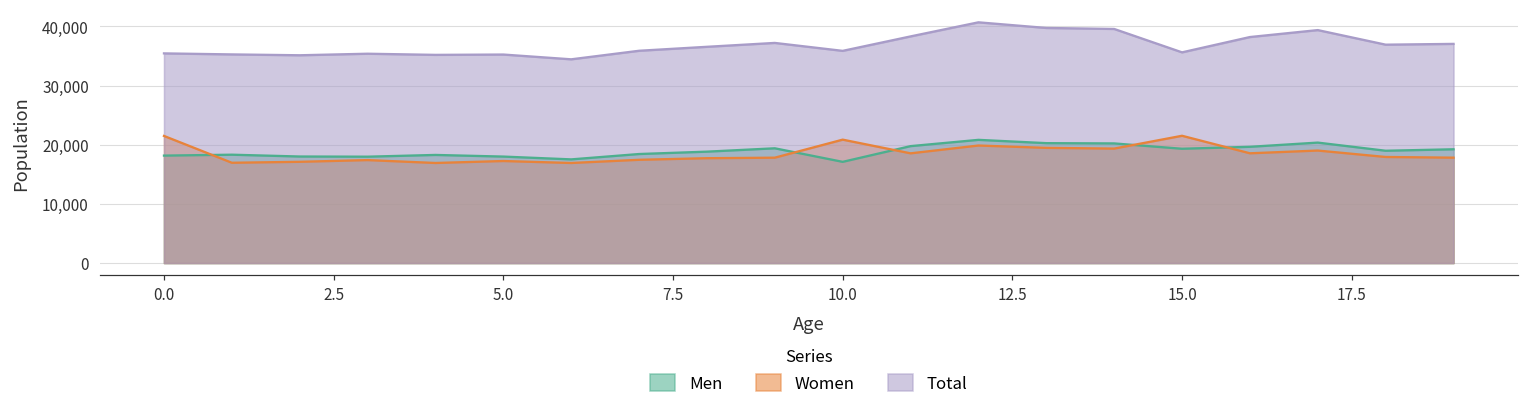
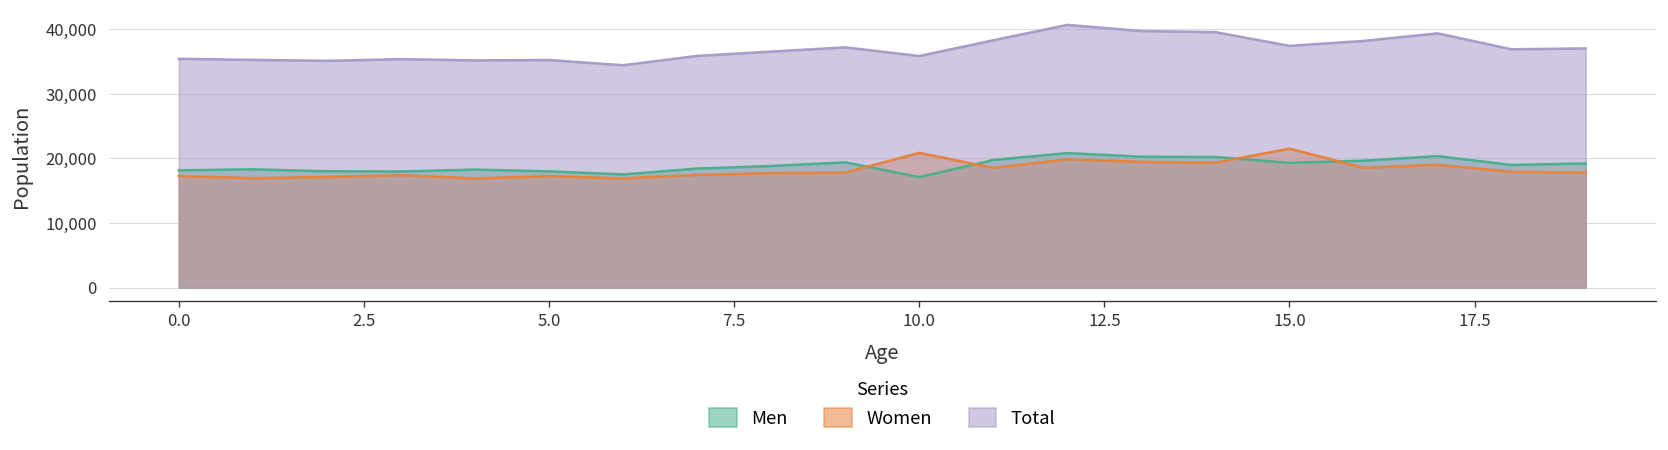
  {
    "Men": {
      "0.0": "18,000",
      "5.0": "18,000",
      "10.0": "17,000",
      "15.0": "19,000"
    },
    "Women": {
-     "0.0": "21,000",
+     "0.0": "17,000",
      "5.0": "17,000",
      "10.0": "21,000",
      "15.0": "22,000"
    },
    "Total": {
      "0.0": "35,000",
      "5.0": "35,000",
      "10.0": "36,000",
-     "15.0": "36,000"
+     "15.0": "37,000"
    }
  }
